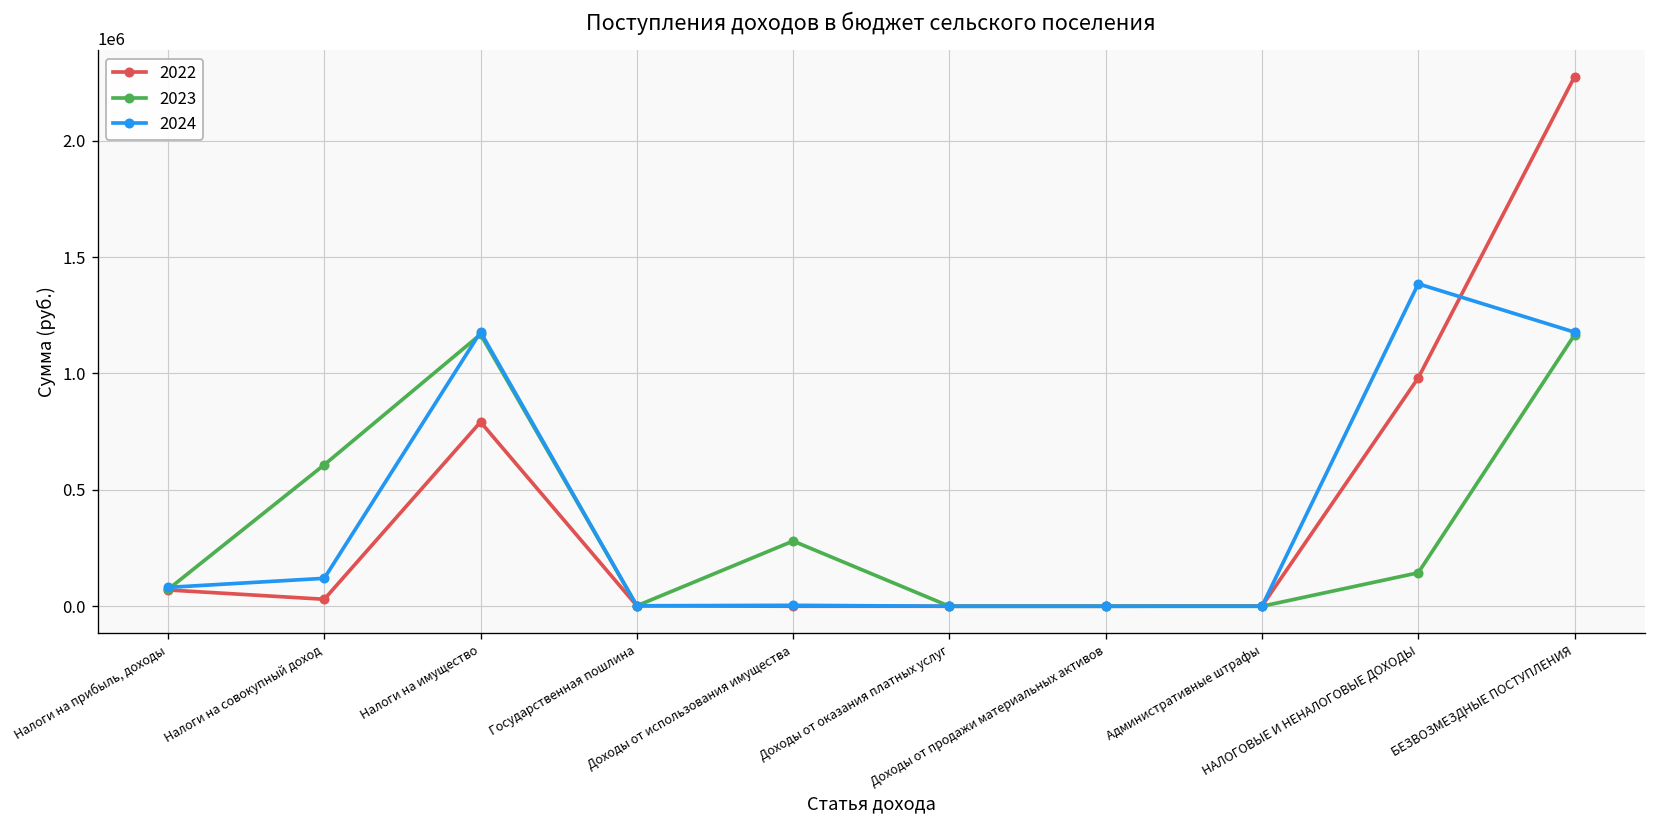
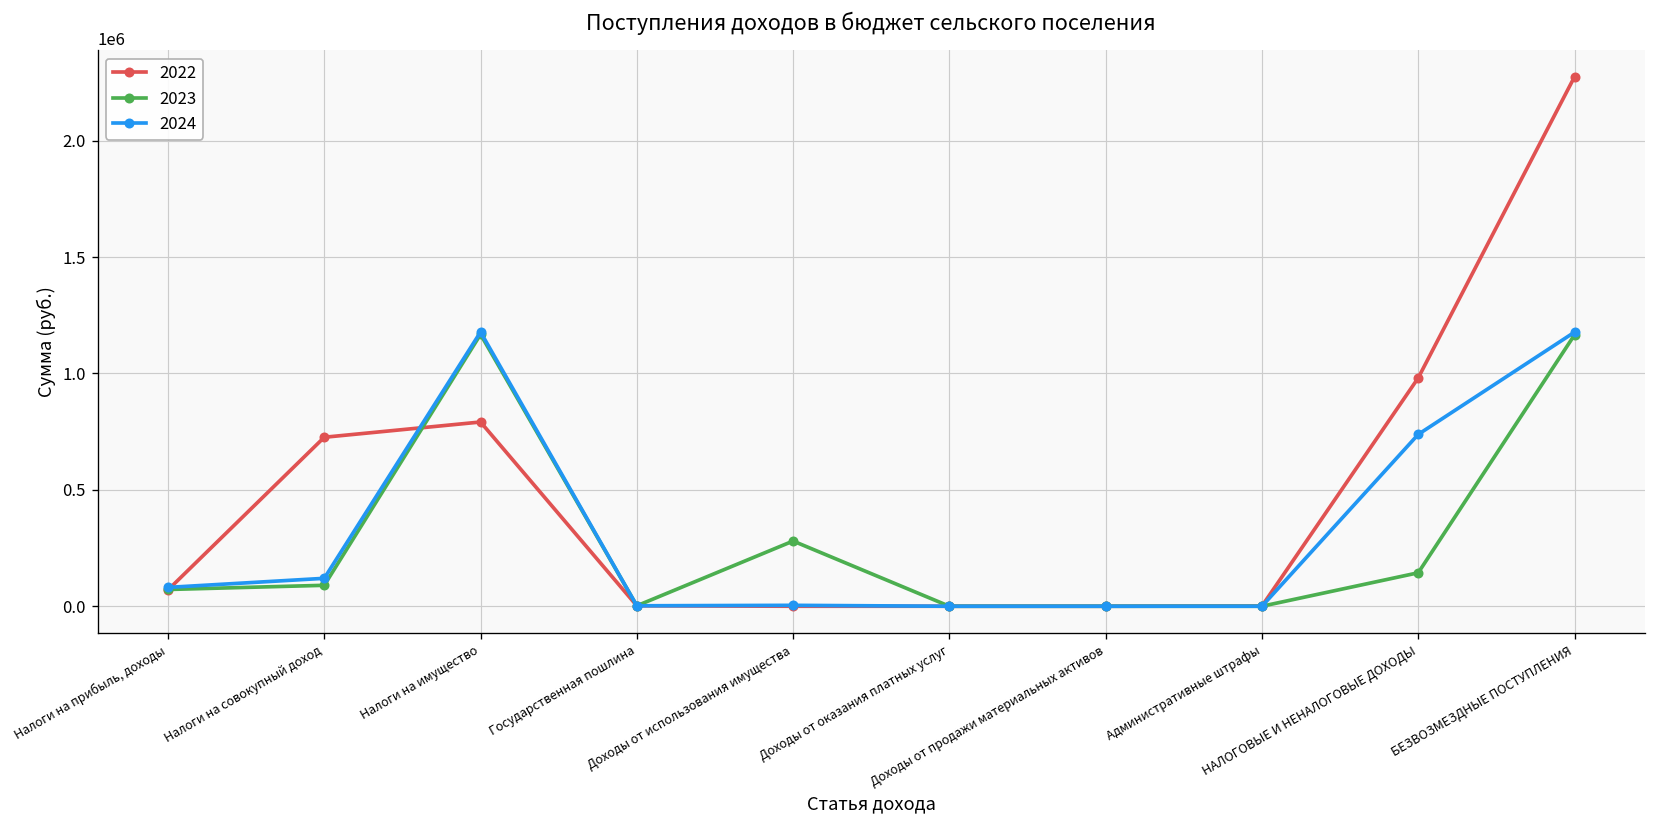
  {
    "2022": {
-     "Налоги на совокупный доход": 30000,
+     "Налоги на совокупный доход": 730000,
      "Налоги на имущество": 790000,
      "НАЛОГОВЫЕ И НЕНАЛОГОВЫЕ ДОХОДЫ": 980000,
      "БЕЗВОЗМЕЗДНЫЕ ПОСТУПЛЕНИЯ": 2270000
    },
    "2023": {
-     "Налоги на совокупный доход": 610000,
+     "Налоги на совокупный доход": 90000,
      "Доходы от использования имущества": 280000,
      "НАЛОГОВЫЕ И НЕНАЛОГОВЫЕ ДОХОДЫ": 140000
    },
    "2024": {
      "Налоги на совокупный доход": 120000,
-     "НАЛОГОВЫЕ И НЕНАЛОГОВЫЕ ДОХОДЫ": 1390000
+     "НАЛОГОВЫЕ И НЕНАЛОГОВЫЕ ДОХОДЫ": 740000
    }
  }
